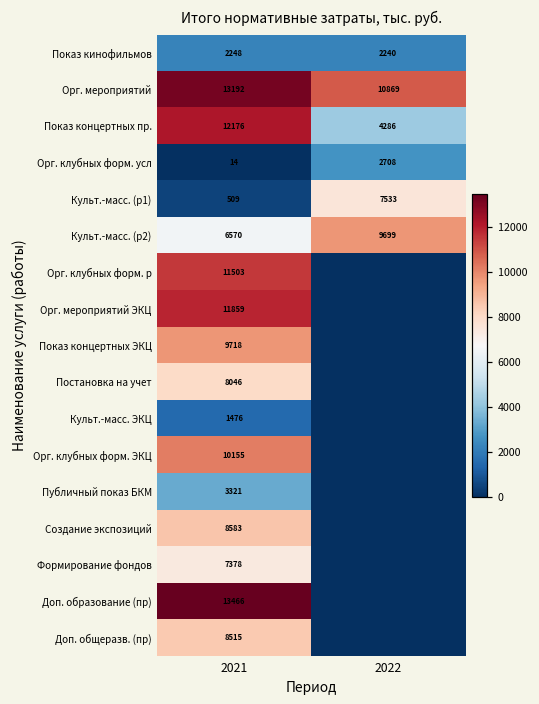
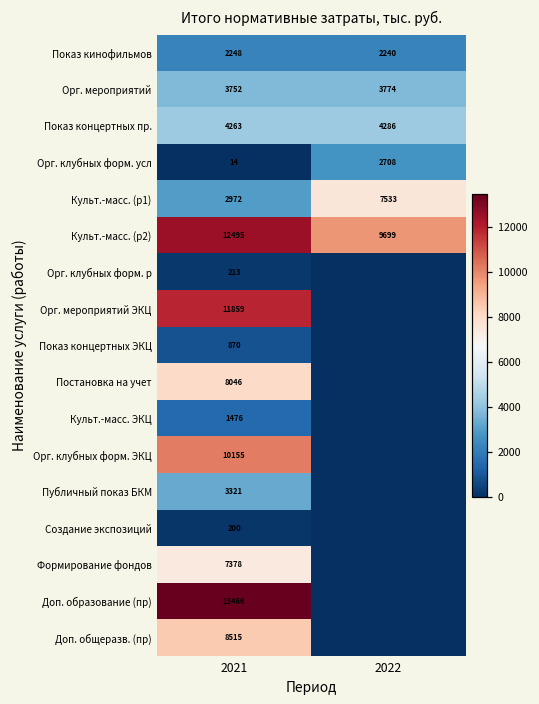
  {
    "Показ кинофильмов": {
      "2021": 2248,
      "2022": 2240
    },
    "Орг. мероприятий": {
-     "2021": 13192,
-     "2022": 10869
+     "2021": 3752,
+     "2022": 3774
    },
    "Показ концертных пр.": {
-     "2021": 12176,
+     "2021": 4263,
      "2022": 4286
    },
    "Орг. клубных форм. усл": {
      "2021": 14,
      "2022": 2708
    },
    "Культ.-масс. (р1)": {
-     "2021": 509,
+     "2021": 2972,
      "2022": 7533
    },
    "Культ.-масс. (р2)": {
-     "2021": 6570,
+     "2021": 12495,
      "2022": 9699
    },
    "Орг. клубных форм. р": {
-     "2021": 11503
+     "2021": 213
    },
    "Орг. мероприятий ЭКЦ": {
      "2021": 11859
    },
    "Показ концертных ЭКЦ": {
-     "2021": 9718
+     "2021": 870
    },
    "Постановка на учет": {
      "2021": 8046
    },
    "Культ.-масс. ЭКЦ": {
      "2021": 1476
    },
    "Орг. клубных форм. ЭКЦ": {
      "2021": 10155
    },
    "Публичный показ БКМ": {
      "2021": 3321
    },
    "Создание экспозиций": {
-     "2021": 8583
+     "2021": 200
    },
    "Формирование фондов": {
      "2021": 7378
    },
    "Доп. образование (пр)": {
      "2021": 13466
    },
    "Доп. общеразв. (пр)": {
      "2021": 8515
    }
  }
